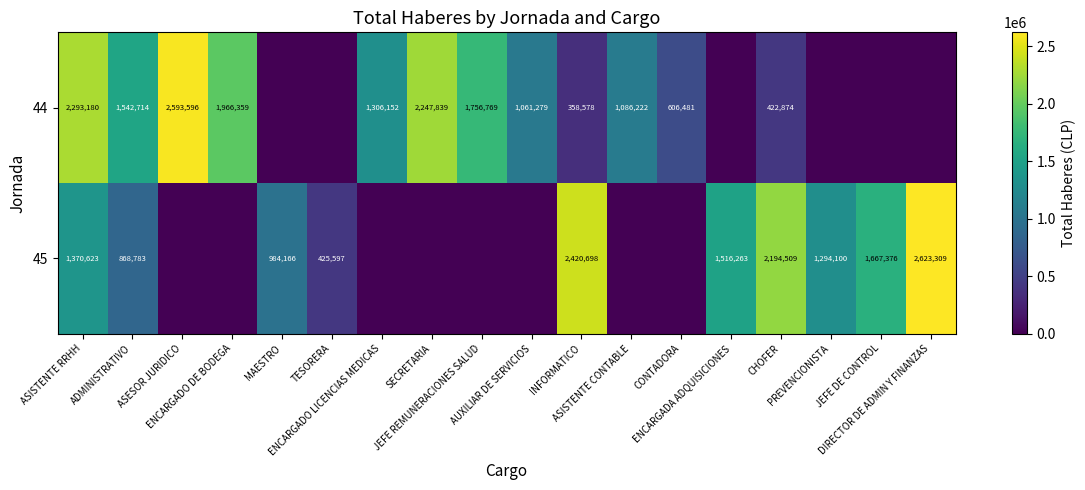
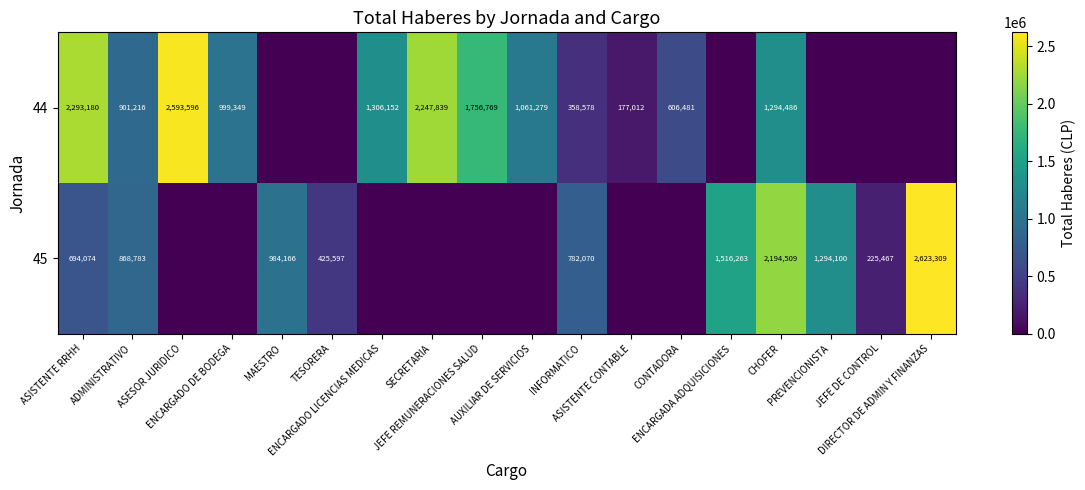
  {
    "44": {
      "ASISTENTE RRHH": "2,293,180",
-     "ADMINISTRATIVO": "1,542,714",
+     "ADMINISTRATIVO": "901,216",
      "ASESOR JURIDICO": "2,593,596",
-     "ENCARGADO DE BODEGA": "1,966,359",
+     "ENCARGADO DE BODEGA": "999,349",
      "ENCARGADO LICENCIAS MEDICAS": "1,306,152",
      "SECRETARIA": "2,247,839",
      "JEFE REMUNERACIONES SALUD": "1,756,769",
      "AUXILIAR DE SERVICIOS": "1,061,279",
      "INFORMATICO": "358,578",
-     "ASISTENTE CONTABLE": "1,086,222",
+     "ASISTENTE CONTABLE": "177,012",
      "CONTADORA": "606,481",
-     "CHOFER": "422,874"
+     "CHOFER": "1,294,486"
    },
    "45": {
-     "ASISTENTE RRHH": "1,370,623",
+     "ASISTENTE RRHH": "694,074",
      "ADMINISTRATIVO": "868,783",
      "MAESTRO": "984,166",
      "TESORERA": "425,597",
-     "INFORMATICO": "2,420,698",
+     "INFORMATICO": "782,070",
      "ENCARGADA ADQUISICIONES": "1,516,263",
      "CHOFER": "2,194,509",
      "PREVENCIONISTA": "1,294,100",
-     "JEFE DE CONTROL": "1,667,376",
+     "JEFE DE CONTROL": "225,467",
      "DIRECTOR DE ADMIN Y FINANZAS": "2,623,309"
    }
  }
